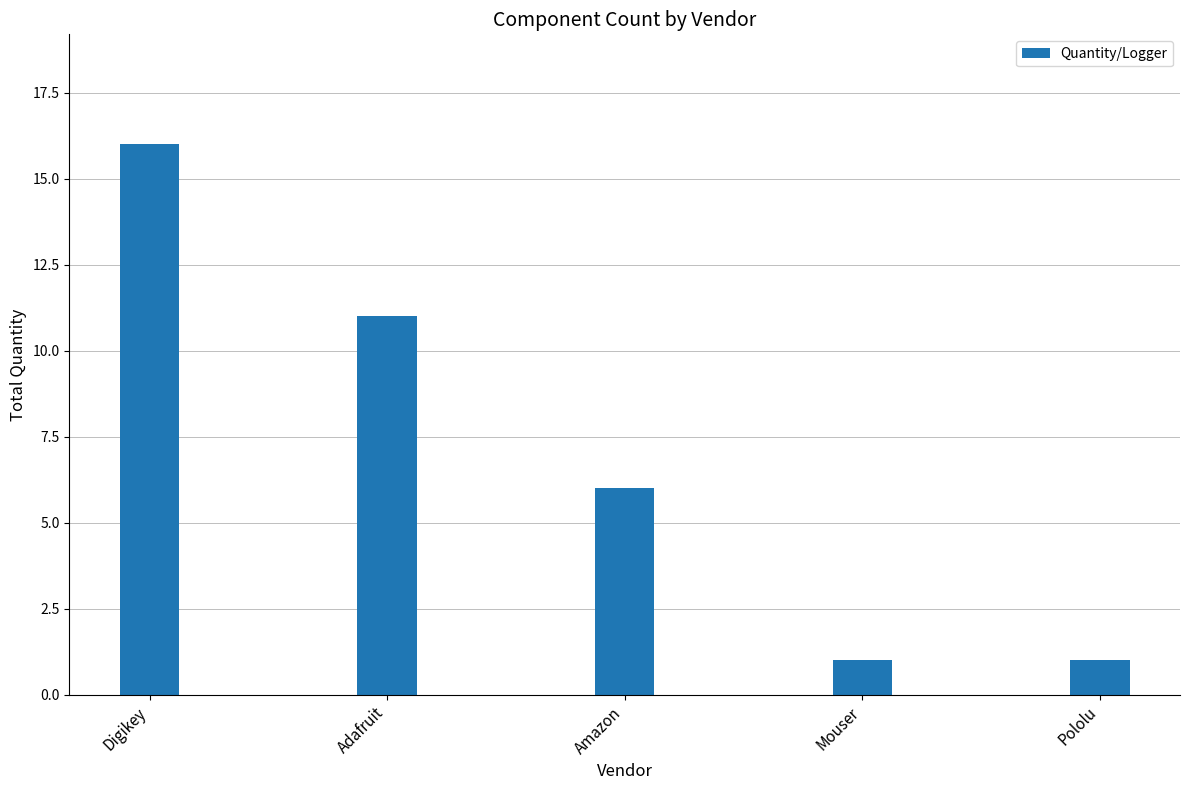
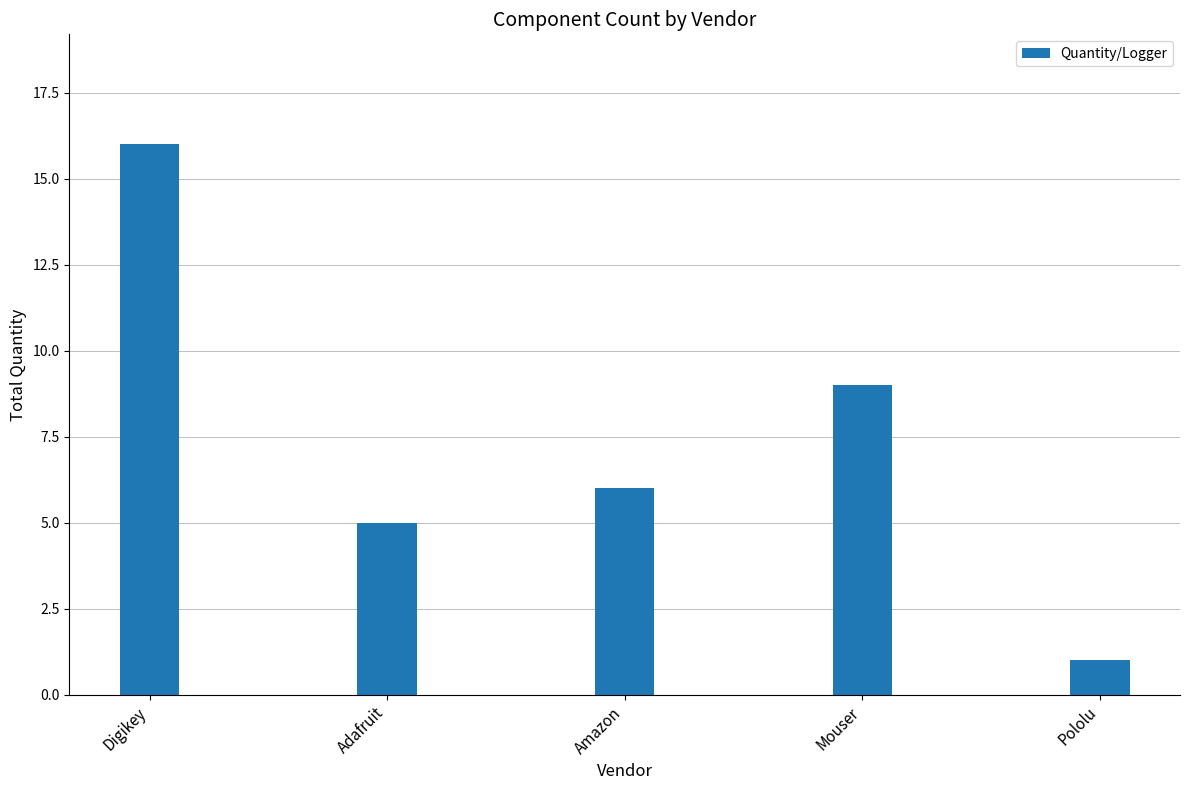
  {
    "Digikey": 16,
-   "Adafruit": 11,
+   "Adafruit": 5,
    "Amazon": 6,
-   "Mouser": 1,
+   "Mouser": 9,
    "Pololu": 1
  }
